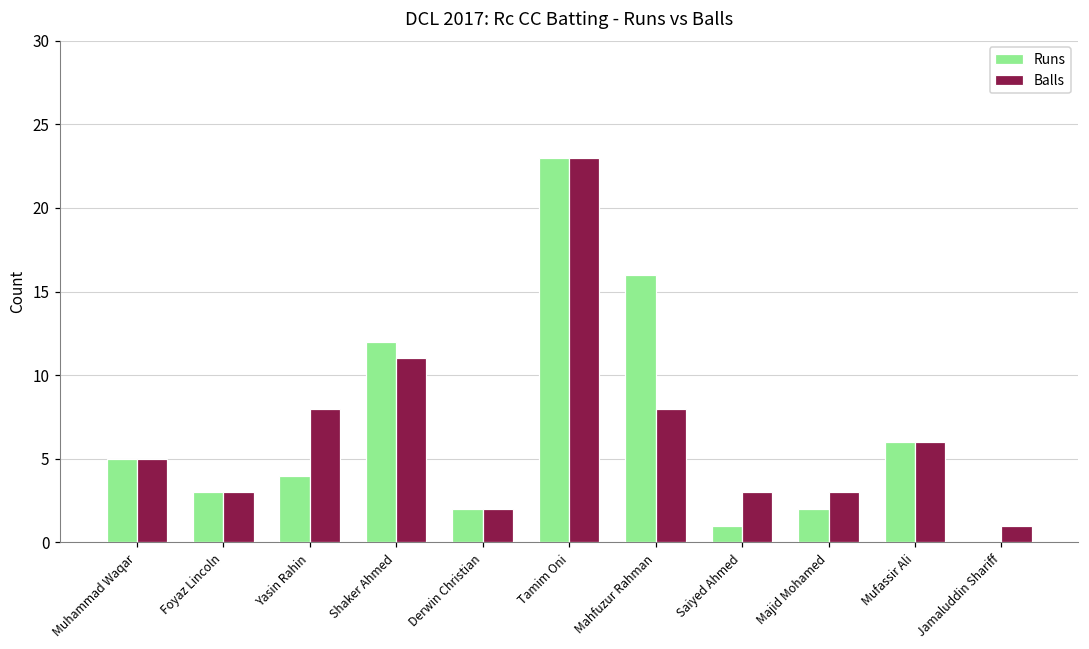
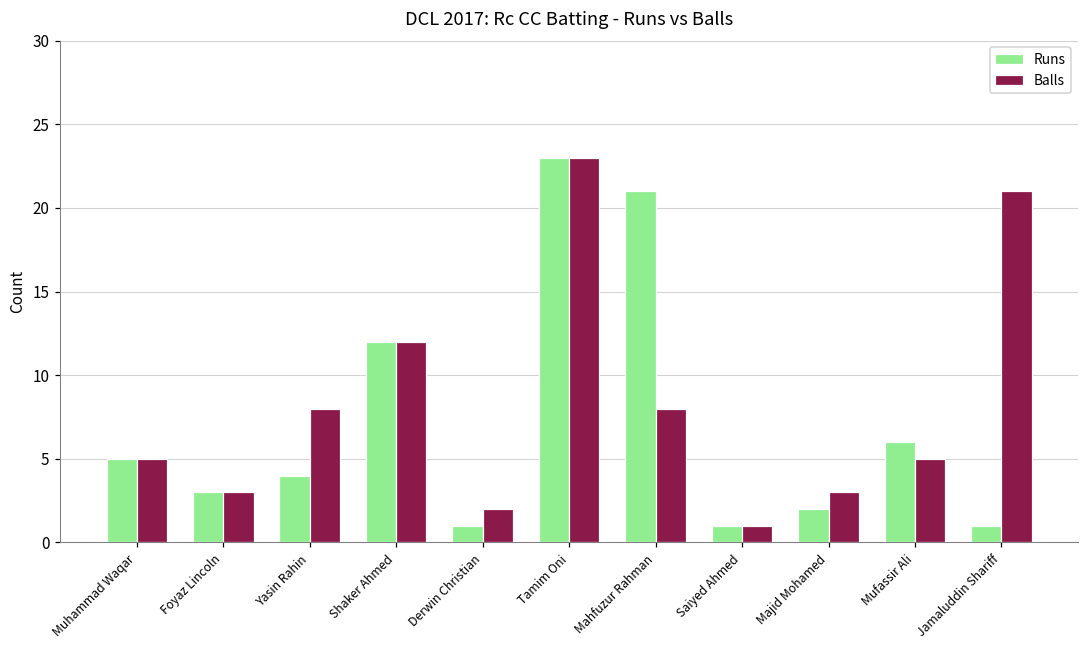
  {
    "Runs": {
      "Muhammad Waqar": 5,
      "Foyaz Lincoln": 3,
      "Yasin Rahin": 4,
      "Shaker Ahmed": 12,
-     "Derwin Christian": 2,
+     "Derwin Christian": 1,
      "Tamim Oni": 23,
-     "Mahfuzur Rahman": 16,
+     "Mahfuzur Rahman": 21,
      "Saiyed Ahmed": 1,
      "Majid Mohamed": 2,
      "Mufassir Ali": 6,
-     "Jamaluddin Shariff": 0
+     "Jamaluddin Shariff": 1
    },
    "Balls": {
      "Muhammad Waqar": 5,
      "Foyaz Lincoln": 3,
      "Yasin Rahin": 8,
-     "Shaker Ahmed": 11,
+     "Shaker Ahmed": 12,
      "Derwin Christian": 2,
      "Tamim Oni": 23,
      "Mahfuzur Rahman": 8,
-     "Saiyed Ahmed": 3,
+     "Saiyed Ahmed": 1,
      "Majid Mohamed": 3,
-     "Mufassir Ali": 6,
-     "Jamaluddin Shariff": 1
+     "Mufassir Ali": 5,
+     "Jamaluddin Shariff": 21
    }
  }
